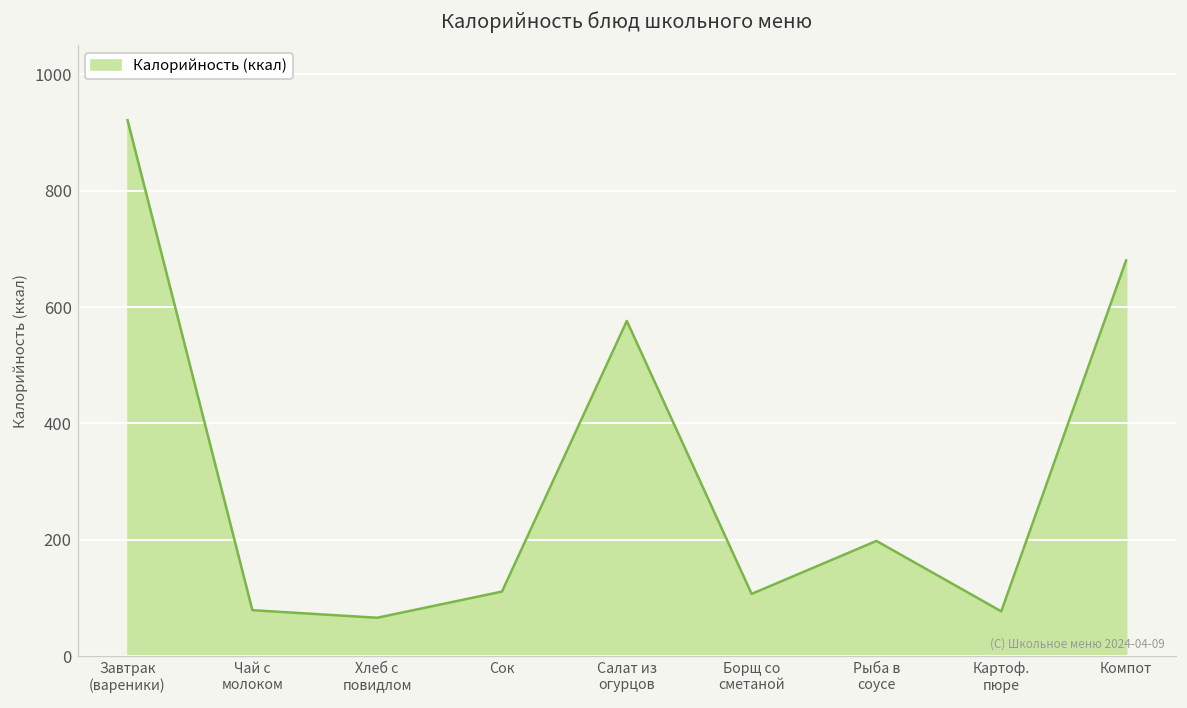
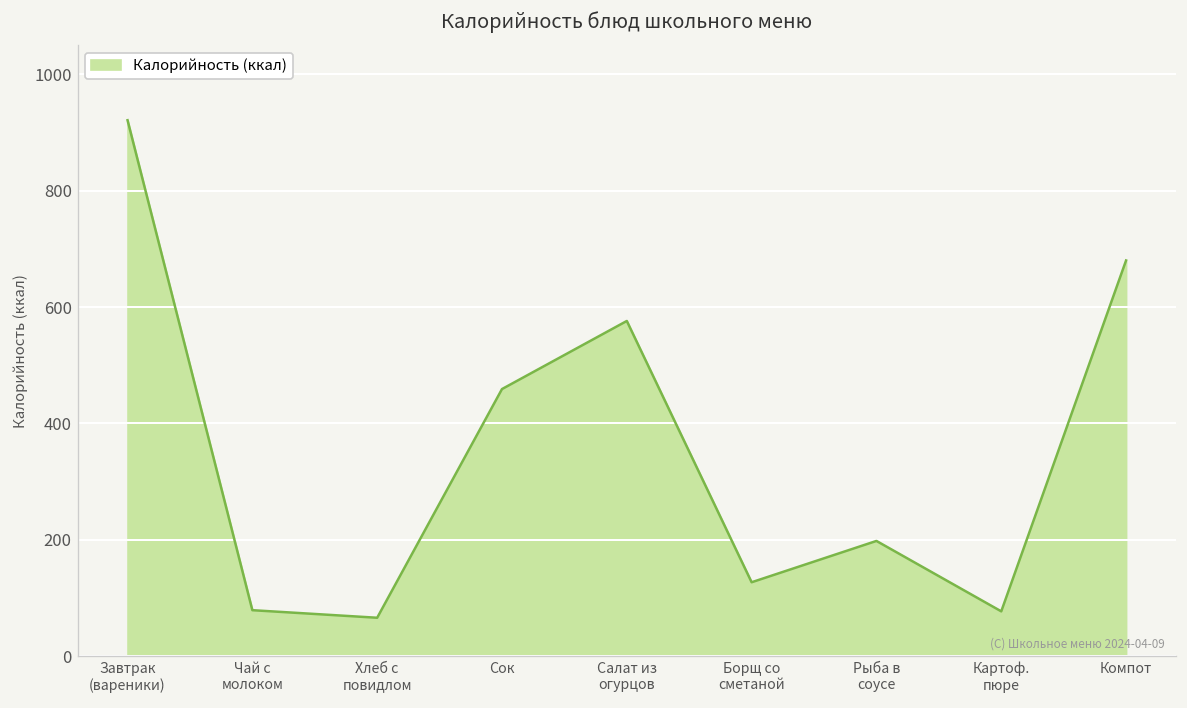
  {
    "Завтрак (вареники)": 920,
    "Чай с молоком": 80,
    "Хлеб с повидлом": 70,
-   "Сок": 110,
+   "Сок": 460,
    "Салат из огурцов": 580,
-   "Борщ со сметаной": 110,
+   "Борщ со сметаной": 130,
    "Рыба в соусе": 200,
    "Компот": 680
  }
